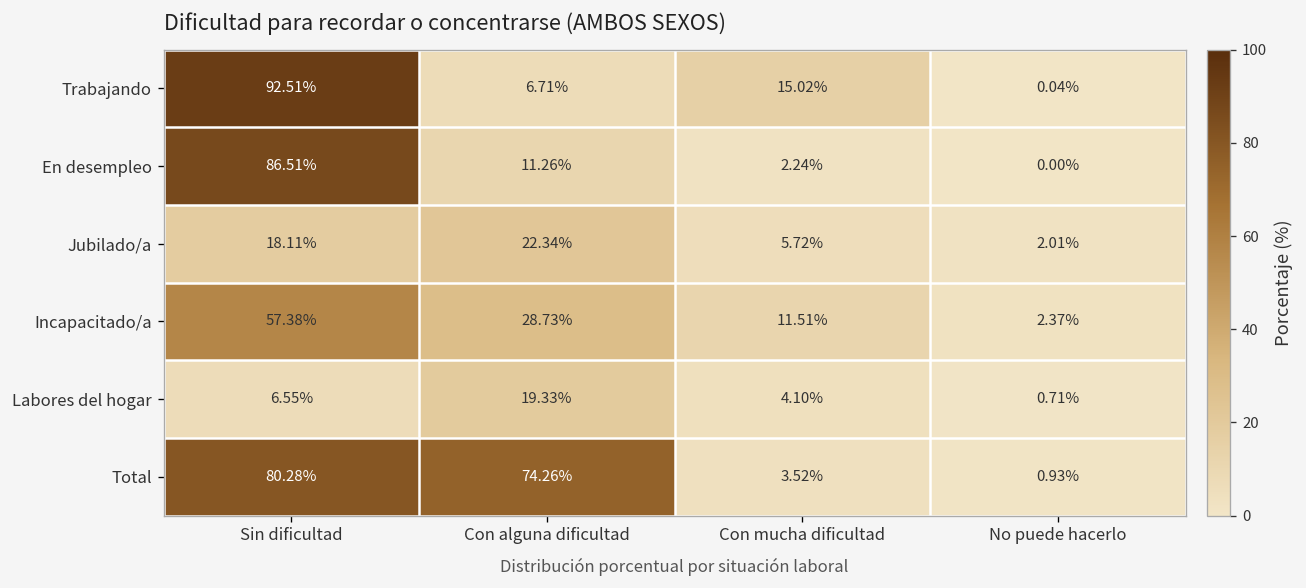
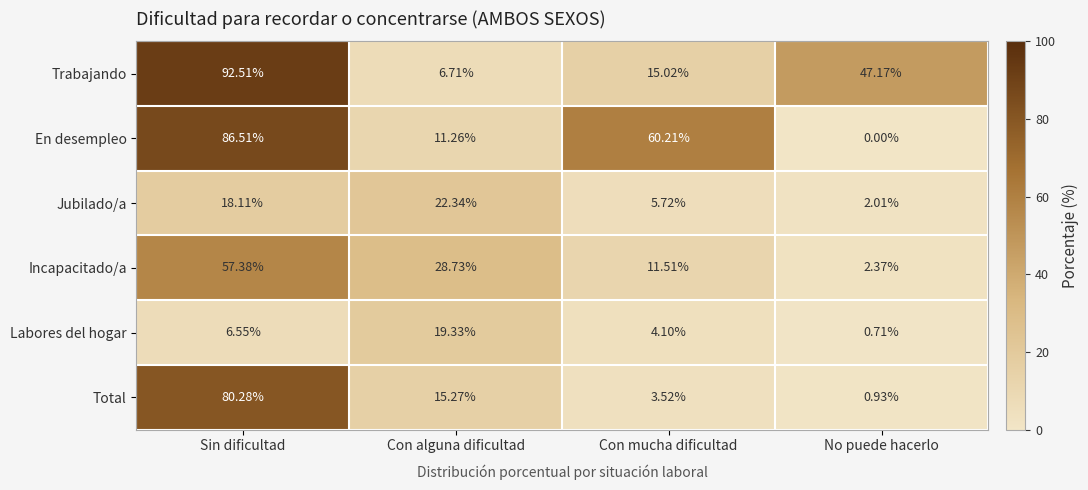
  {
    "Trabajando": {
      "Sin dificultad": "92.51%",
      "Con alguna dificultad": "6.71%",
      "Con mucha dificultad": "15.02%",
-     "No puede hacerlo": "0.04%"
+     "No puede hacerlo": "47.17%"
    },
    "En desempleo": {
      "Sin dificultad": "86.51%",
      "Con alguna dificultad": "11.26%",
-     "Con mucha dificultad": "2.24%",
+     "Con mucha dificultad": "60.21%",
      "No puede hacerlo": "0.00%"
    },
    "Jubilado/a": {
      "Sin dificultad": "18.11%",
      "Con alguna dificultad": "22.34%",
      "Con mucha dificultad": "5.72%",
      "No puede hacerlo": "2.01%"
    },
    "Incapacitado/a": {
      "Sin dificultad": "57.38%",
      "Con alguna dificultad": "28.73%",
      "Con mucha dificultad": "11.51%",
      "No puede hacerlo": "2.37%"
    },
    "Labores del hogar": {
      "Sin dificultad": "6.55%",
      "Con alguna dificultad": "19.33%",
      "Con mucha dificultad": "4.10%",
      "No puede hacerlo": "0.71%"
    },
    "Total": {
      "Sin dificultad": "80.28%",
-     "Con alguna dificultad": "74.26%",
+     "Con alguna dificultad": "15.27%",
      "Con mucha dificultad": "3.52%",
      "No puede hacerlo": "0.93%"
    }
  }
